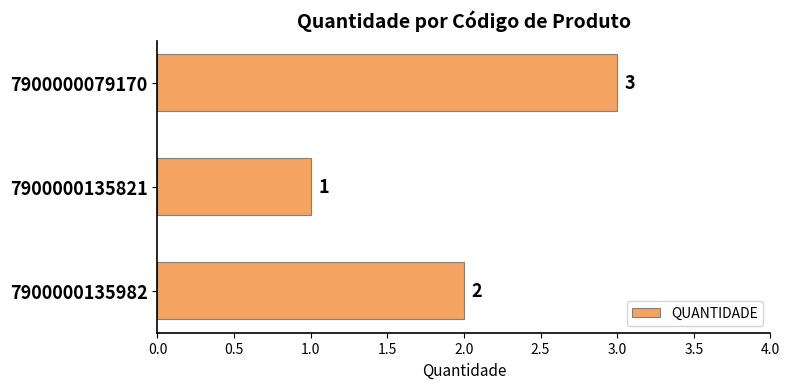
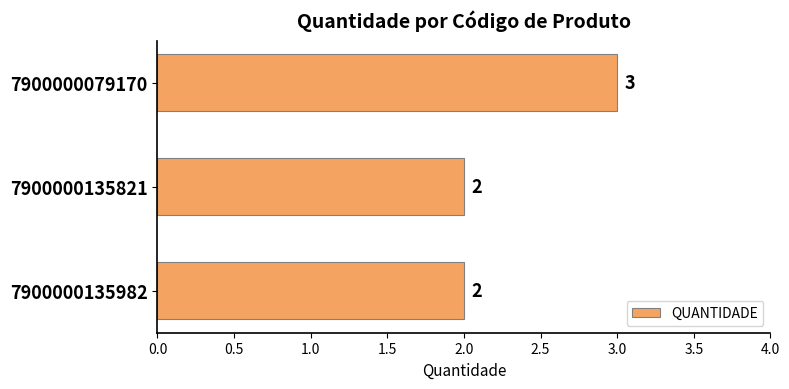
  {
    "7900000079170": 3,
-   "7900000135821": 1,
+   "7900000135821": 2,
    "7900000135982": 2
  }
